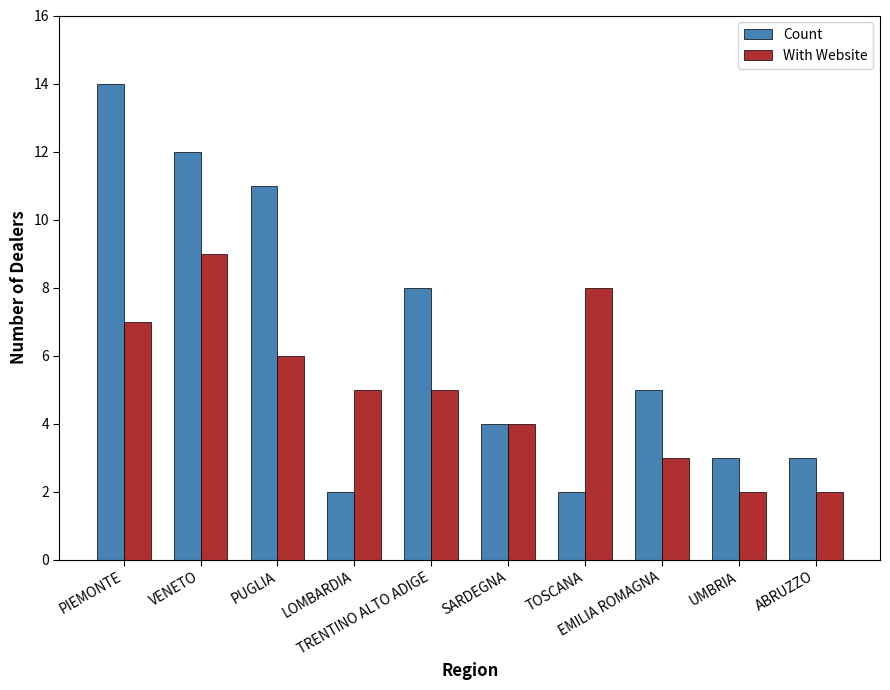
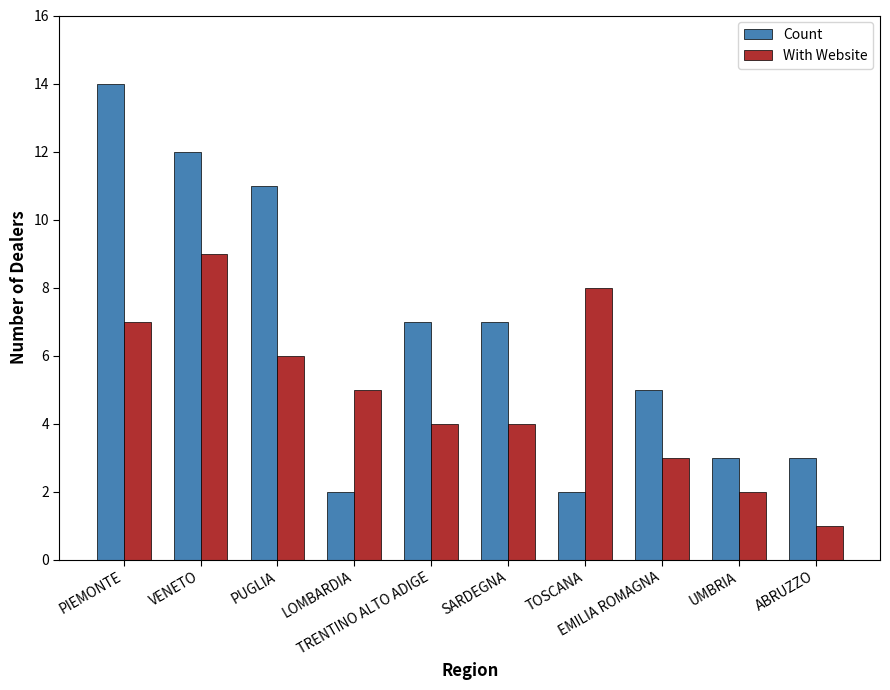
  {
    "Count": {
      "PIEMONTE": 14,
      "VENETO": 12,
      "PUGLIA": 11,
      "LOMBARDIA": 2,
-     "TRENTINO ALTO ADIGE": 8,
-     "SARDEGNA": 4,
+     "TRENTINO ALTO ADIGE": 7,
+     "SARDEGNA": 7,
      "TOSCANA": 2,
      "EMILIA ROMAGNA": 5,
      "UMBRIA": 3,
      "ABRUZZO": 3
    },
    "With Website": {
      "PIEMONTE": 7,
      "VENETO": 9,
      "PUGLIA": 6,
      "LOMBARDIA": 5,
-     "TRENTINO ALTO ADIGE": 5,
+     "TRENTINO ALTO ADIGE": 4,
      "SARDEGNA": 4,
      "TOSCANA": 8,
      "EMILIA ROMAGNA": 3,
      "UMBRIA": 2,
-     "ABRUZZO": 2
+     "ABRUZZO": 1
    }
  }
